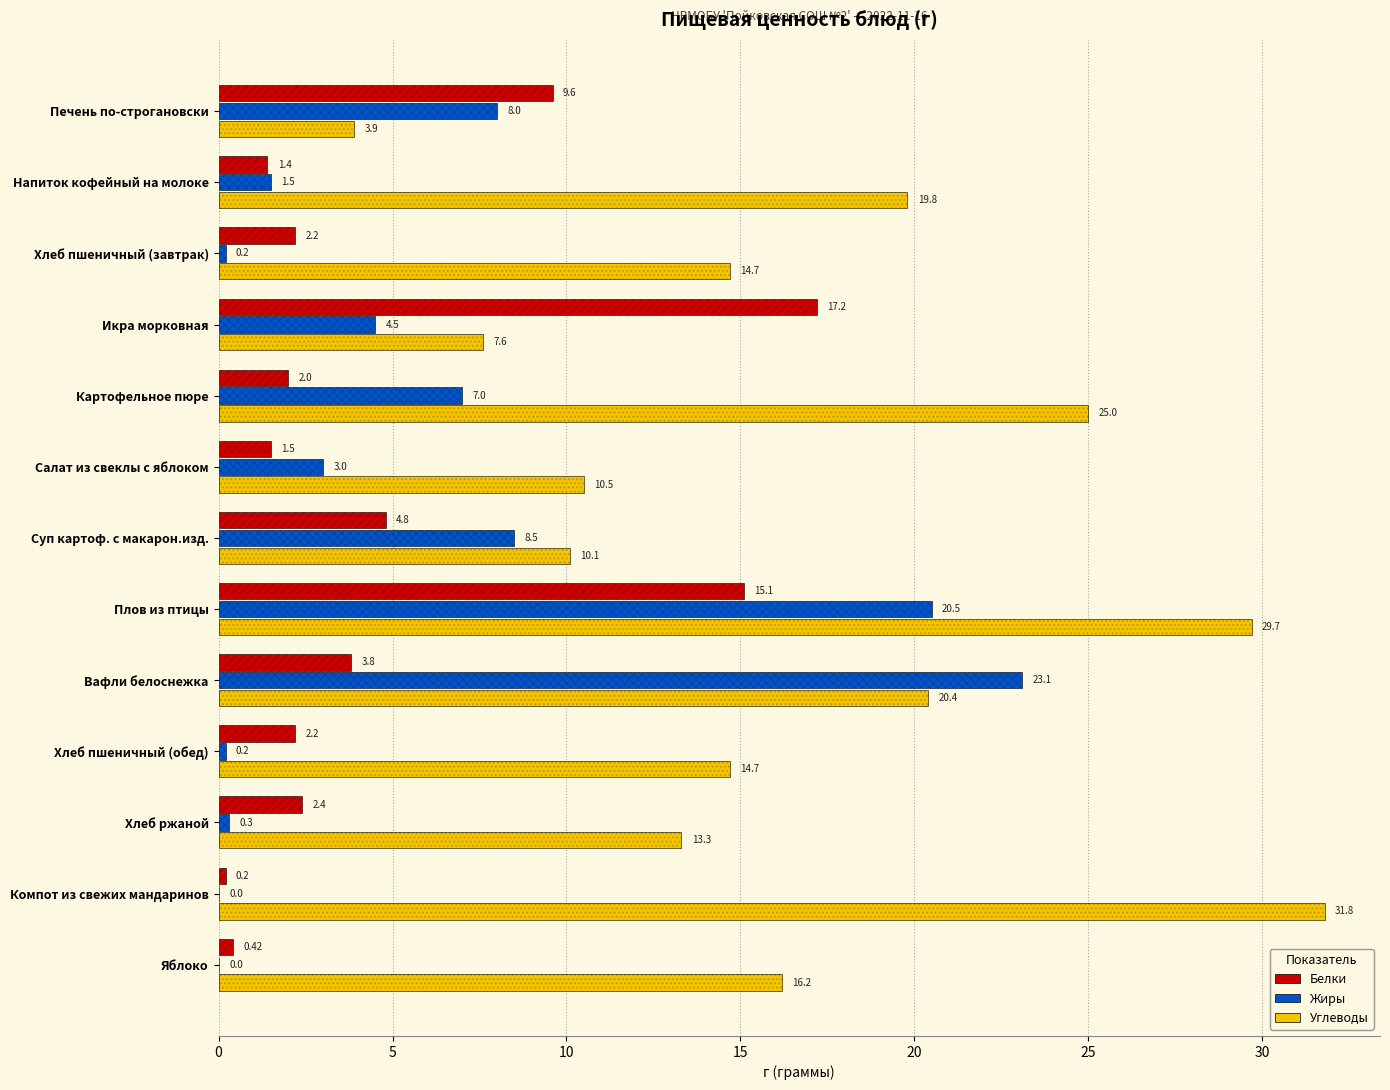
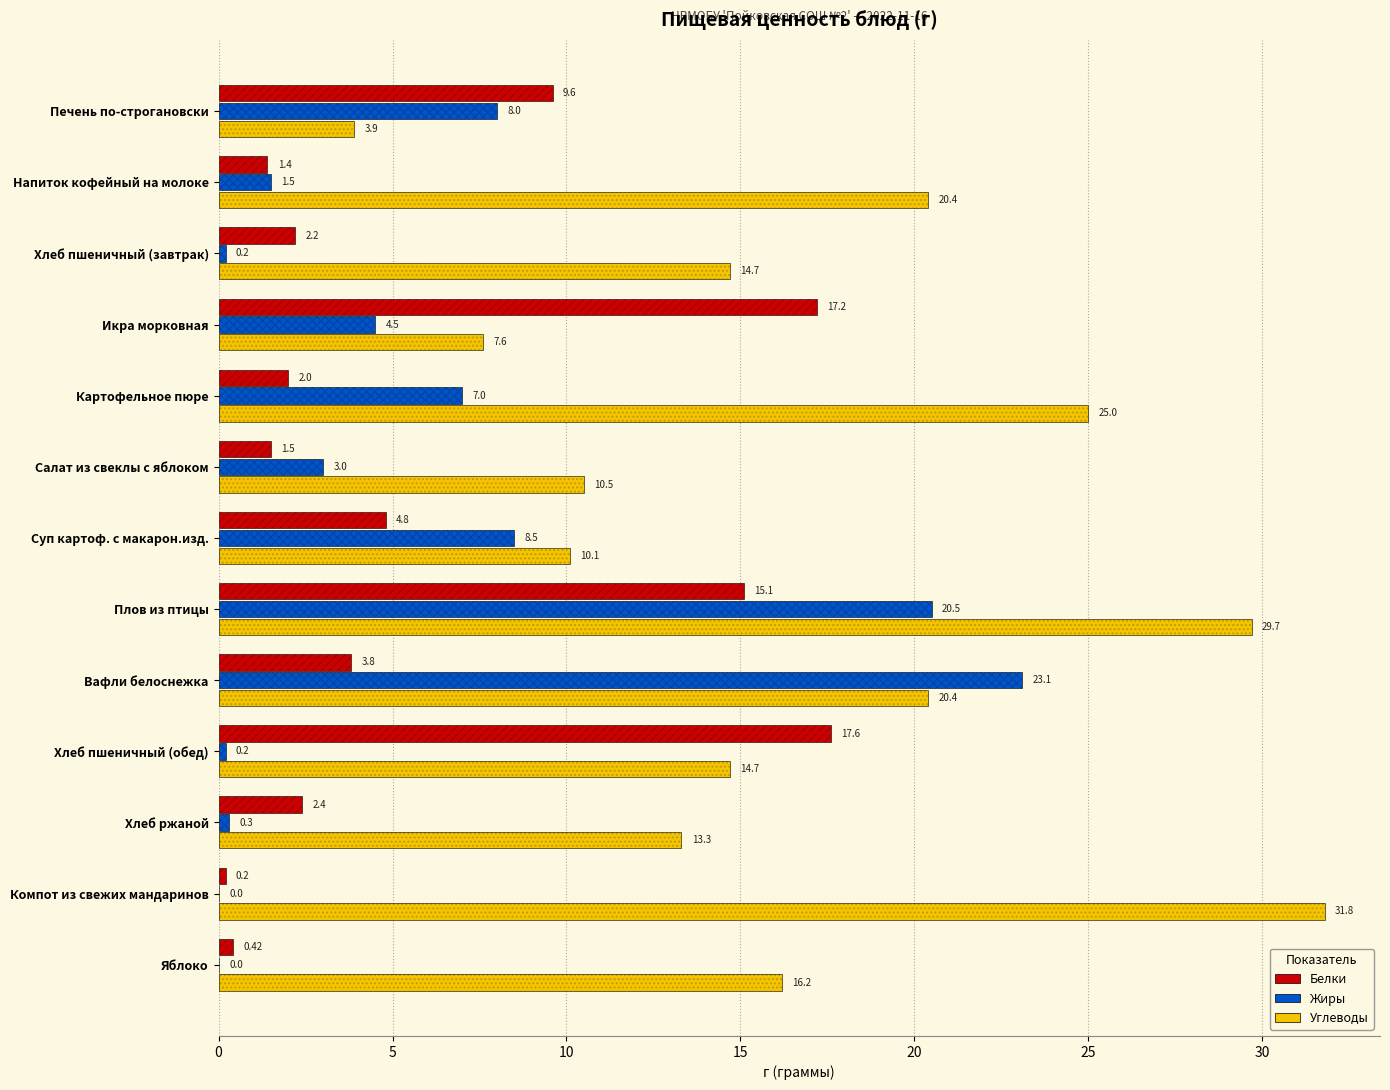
  {
    "Белки": {
      "Печень по-строгановски": 9.6,
      "Напиток кофейный на молоке": 1.4,
      "Хлеб пшеничный (завтрак)": 2.2,
      "Икра морковная": 17.2,
      "Картофельное пюре": 2.0,
      "Салат из свеклы с яблоком": 1.5,
      "Суп картоф. с макарон.изд.": 4.8,
      "Плов из птицы": 15.1,
      "Вафли белоснежка": 3.8,
-     "Хлеб пшеничный (обед)": 2.2,
+     "Хлеб пшеничный (обед)": 17.6,
      "Хлеб ржаной": 2.4,
      "Компот из свежих мандаринов": 0.2,
      "Яблоко": 0.42
    },
    "Жиры": {
      "Печень по-строгановски": 8.0,
      "Напиток кофейный на молоке": 1.5,
      "Хлеб пшеничный (завтрак)": 0.2,
      "Икра морковная": 4.5,
      "Картофельное пюре": 7.0,
      "Салат из свеклы с яблоком": 3.0,
      "Суп картоф. с макарон.изд.": 8.5,
      "Плов из птицы": 20.5,
      "Вафли белоснежка": 23.1,
      "Хлеб пшеничный (обед)": 0.2,
      "Хлеб ржаной": 0.3,
      "Компот из свежих мандаринов": 0.0,
      "Яблоко": 0.0
    },
    "Углеводы": {
      "Печень по-строгановски": 3.9,
-     "Напиток кофейный на молоке": 19.8,
+     "Напиток кофейный на молоке": 20.4,
      "Хлеб пшеничный (завтрак)": 14.7,
      "Икра морковная": 7.6,
      "Картофельное пюре": 25.0,
      "Салат из свеклы с яблоком": 10.5,
      "Суп картоф. с макарон.изд.": 10.1,
      "Плов из птицы": 29.7,
      "Вафли белоснежка": 20.4,
      "Хлеб пшеничный (обед)": 14.7,
      "Хлеб ржаной": 13.3,
      "Компот из свежих мандаринов": 31.8,
      "Яблоко": 16.2
    }
  }
